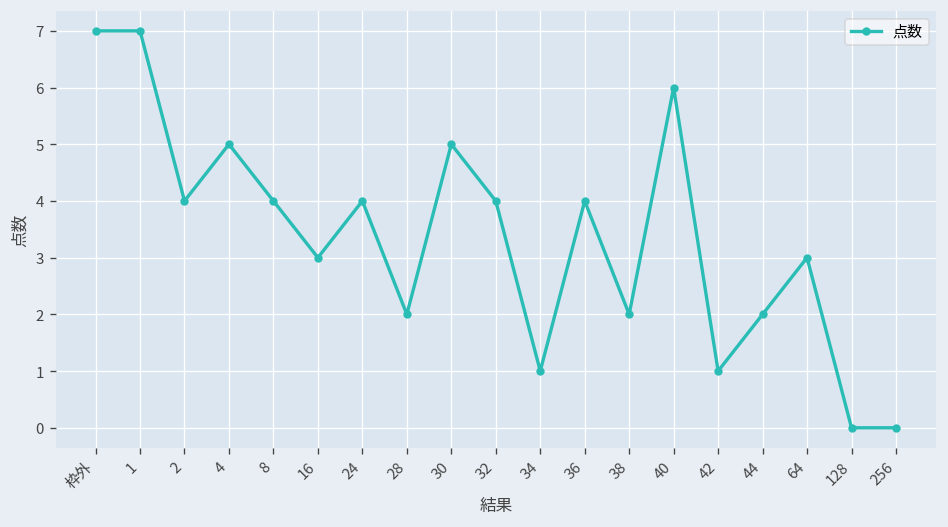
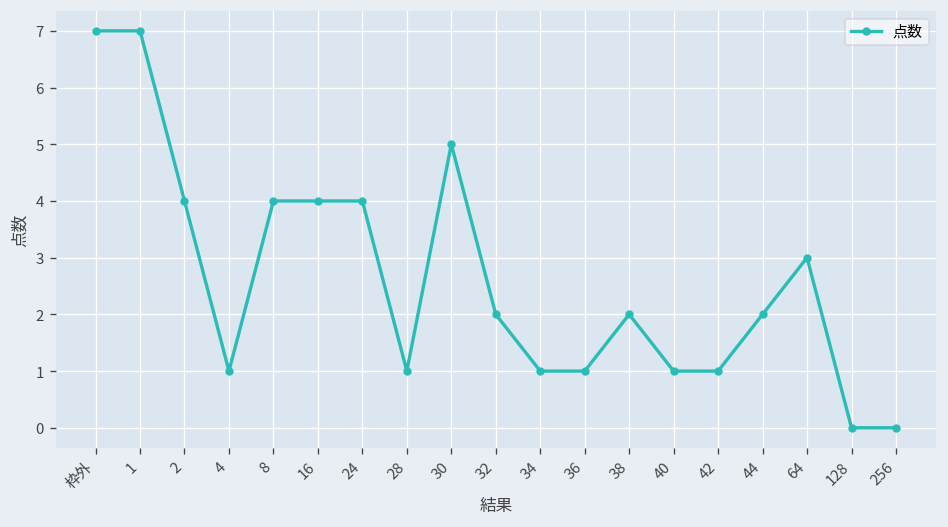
  {
    "枠外": 7,
    "1": 7,
    "2": 4,
-   "4": 5,
+   "4": 1,
    "8": 4,
-   "16": 3,
+   "16": 4,
    "24": 4,
-   "28": 2,
+   "28": 1,
    "30": 5,
-   "32": 4,
+   "32": 2,
    "34": 1,
-   "36": 4,
+   "36": 1,
    "38": 2,
-   "40": 6,
+   "40": 1,
    "42": 1,
    "44": 2,
    "64": 3,
    "128": 0,
    "256": 0
  }
